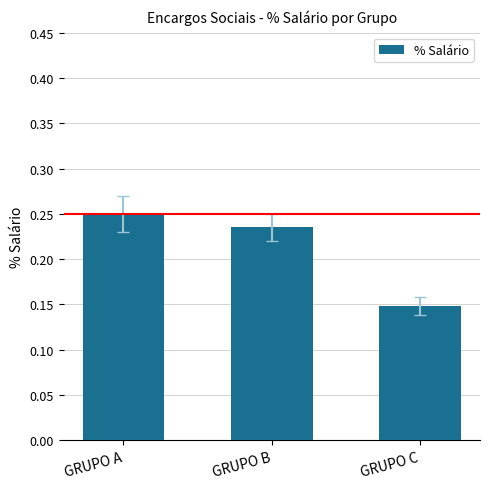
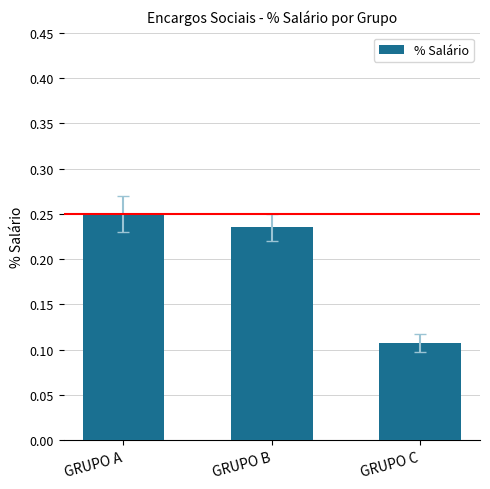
  {
    "% Salário": {
      "GRUPO A": 0.25,
      "GRUPO B": 0.24,
-     "GRUPO C": 0.15
+     "GRUPO C": 0.11
    }
  }
